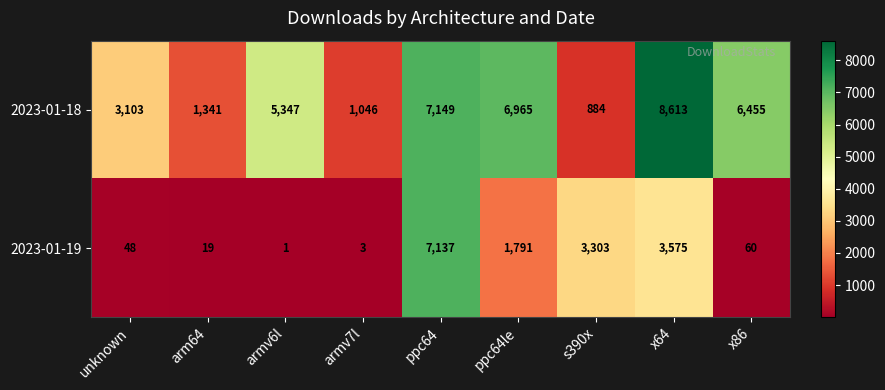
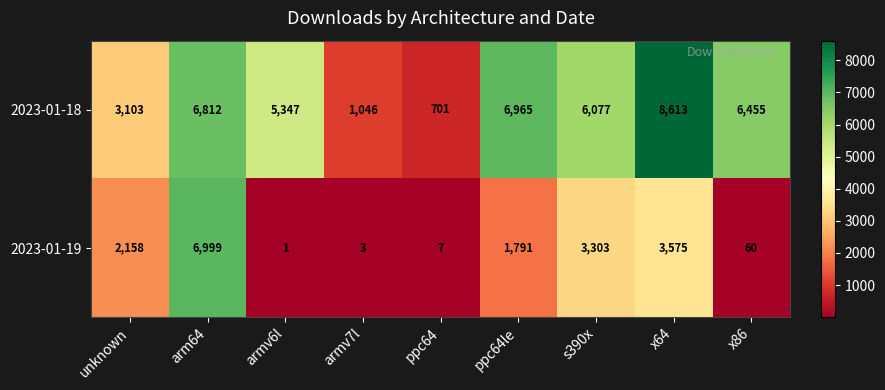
  {
    "2023-01-18": {
      "unknown": "3,103",
-     "arm64": "1,341",
+     "arm64": "6,812",
      "armv6l": "5,347",
      "armv7l": "1,046",
-     "ppc64": "7,149",
+     "ppc64": "701",
      "ppc64le": "6,965",
-     "s390x": "884",
+     "s390x": "6,077",
      "x64": "8,613"
    },
    "2023-01-19": {
-     "unknown": "48",
-     "arm64": "19",
+     "unknown": "2,158",
+     "arm64": "6,999",
      "armv6l": "1",
      "armv7l": "3",
-     "ppc64": "7,137",
+     "ppc64": "7",
      "ppc64le": "1,791",
      "s390x": "3,303",
      "x64": "3,575",
      "x86": "60"
    }
  }
